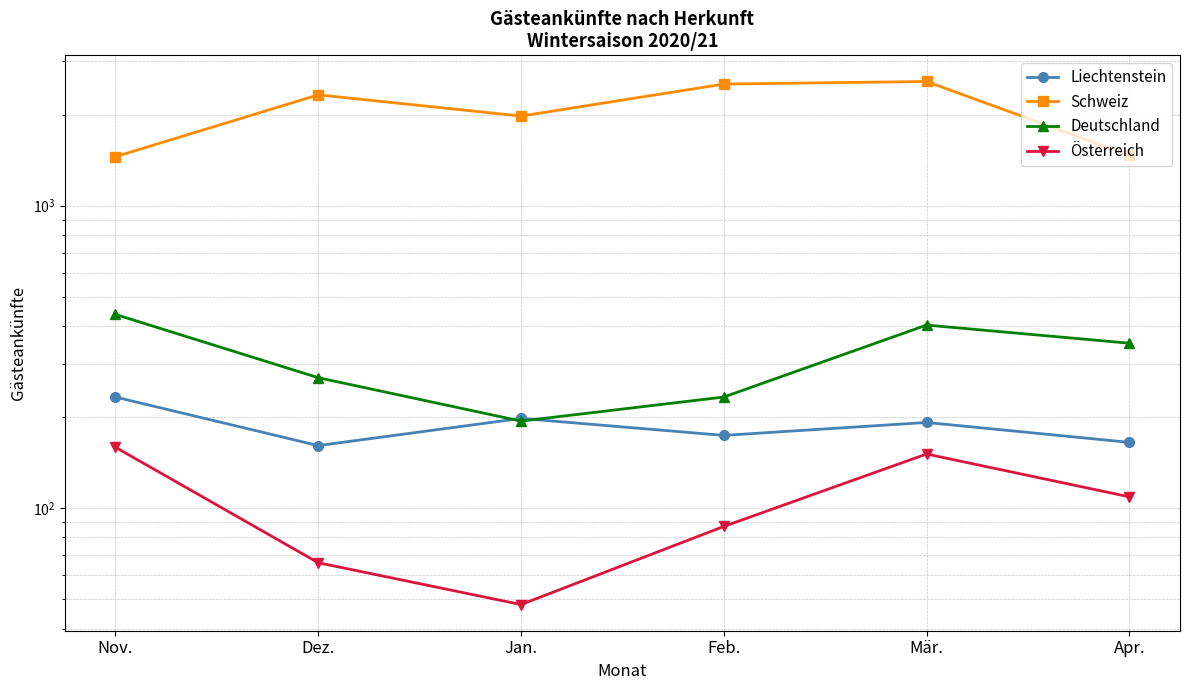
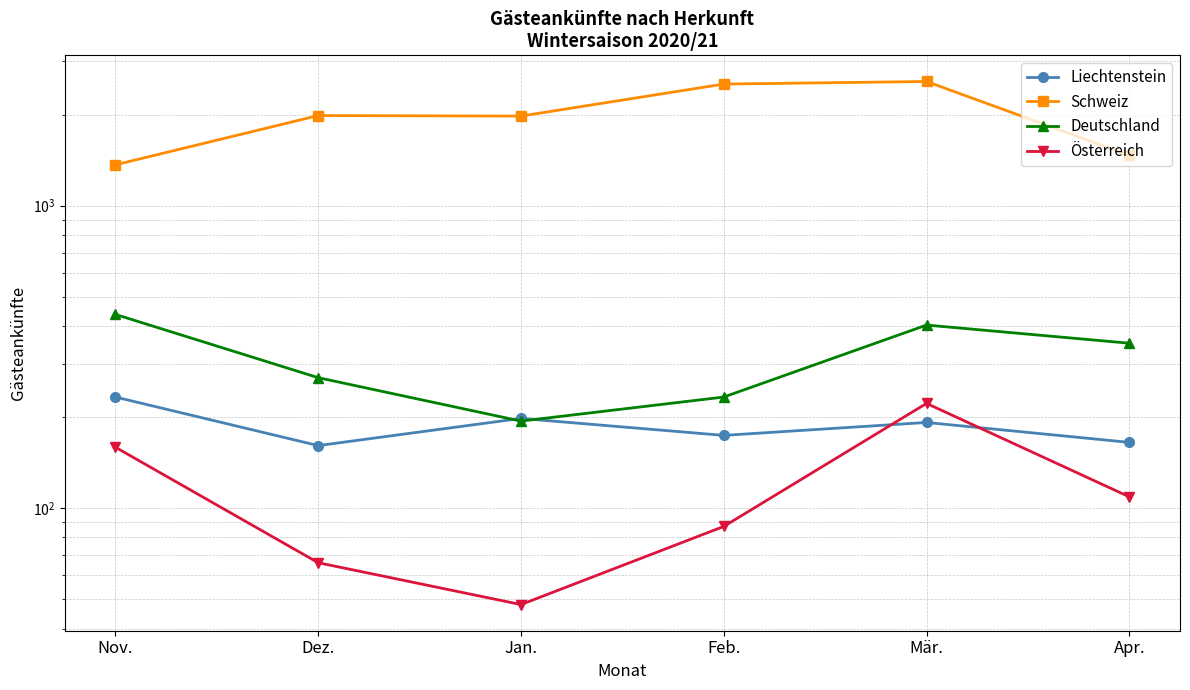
  {
    "Liechtenstein": {
      "Nov.": 230,
      "Dez.": 160,
      "Jan.": 200,
      "Feb.": 170,
      "Mär.": 190,
      "Apr.": 170
    },
    "Schweiz": {
-     "Nov.": 1500,
-     "Dez.": 2300,
+     "Nov.": 1400,
+     "Dez.": 2000,
      "Jan.": 2000,
      "Feb.": 2500,
      "Mär.": 2600
    },
    "Deutschland": {
      "Nov.": 440,
      "Dez.": 270,
      "Jan.": 190,
      "Feb.": 230,
      "Mär.": 400,
      "Apr.": 350
    },
    "Österreich": {
      "Nov.": 160,
      "Dez.": 66,
      "Jan.": 48,
      "Feb.": 87,
-     "Mär.": 150,
+     "Mär.": 220,
      "Apr.": 109
    }
  }
